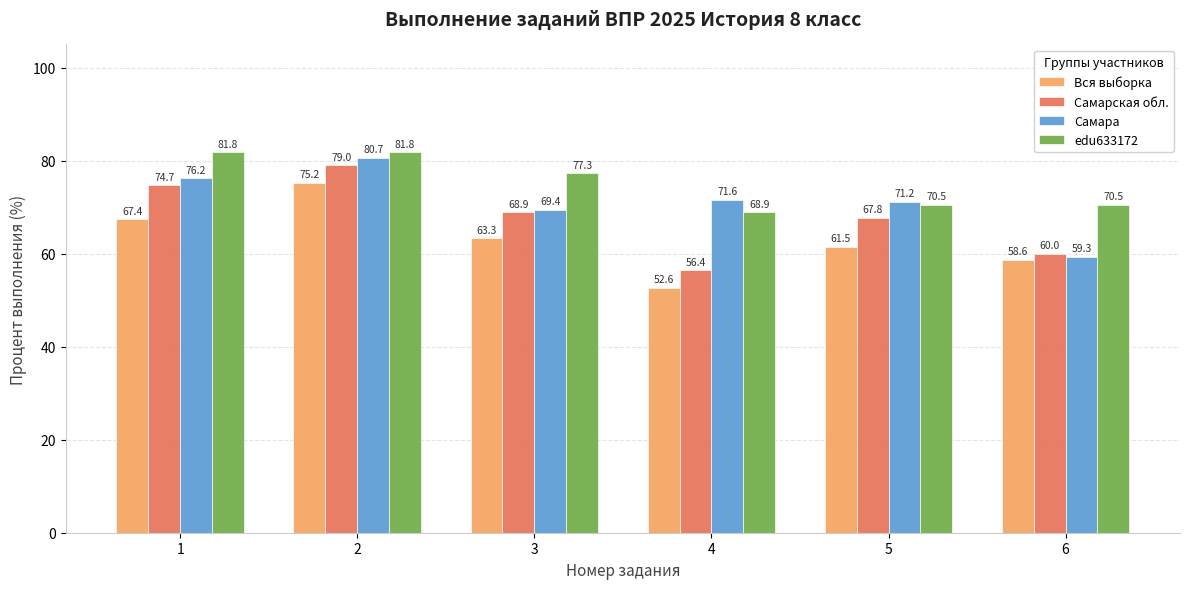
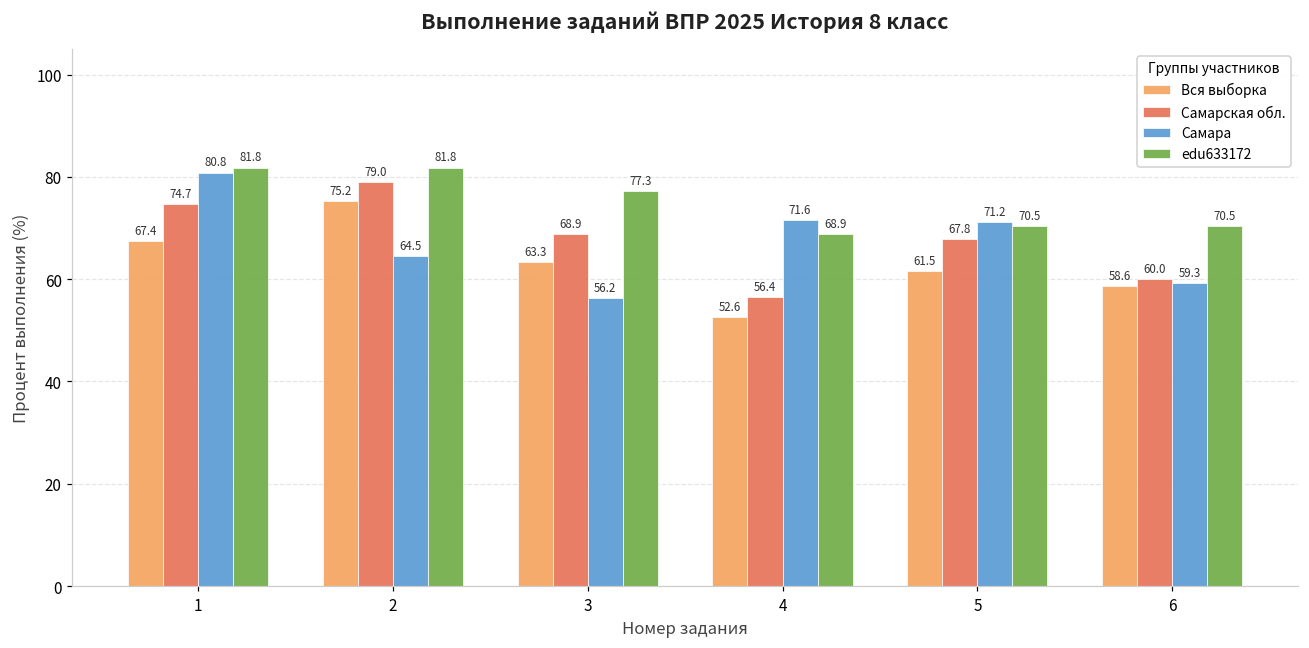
  {
    "Самара": {
-     "1": 76.2,
-     "2": 80.7,
-     "3": 69.4,
+     "1": 80.8,
+     "2": 64.5,
+     "3": 56.2,
      "4": 71.6,
      "5": 71.2,
      "6": 59.3
    },
    "edu633172": {
      "1": 81.8,
      "2": 81.8,
      "3": 77.3,
      "4": 68.9,
      "5": 70.5,
      "6": 70.5
    }
  }
